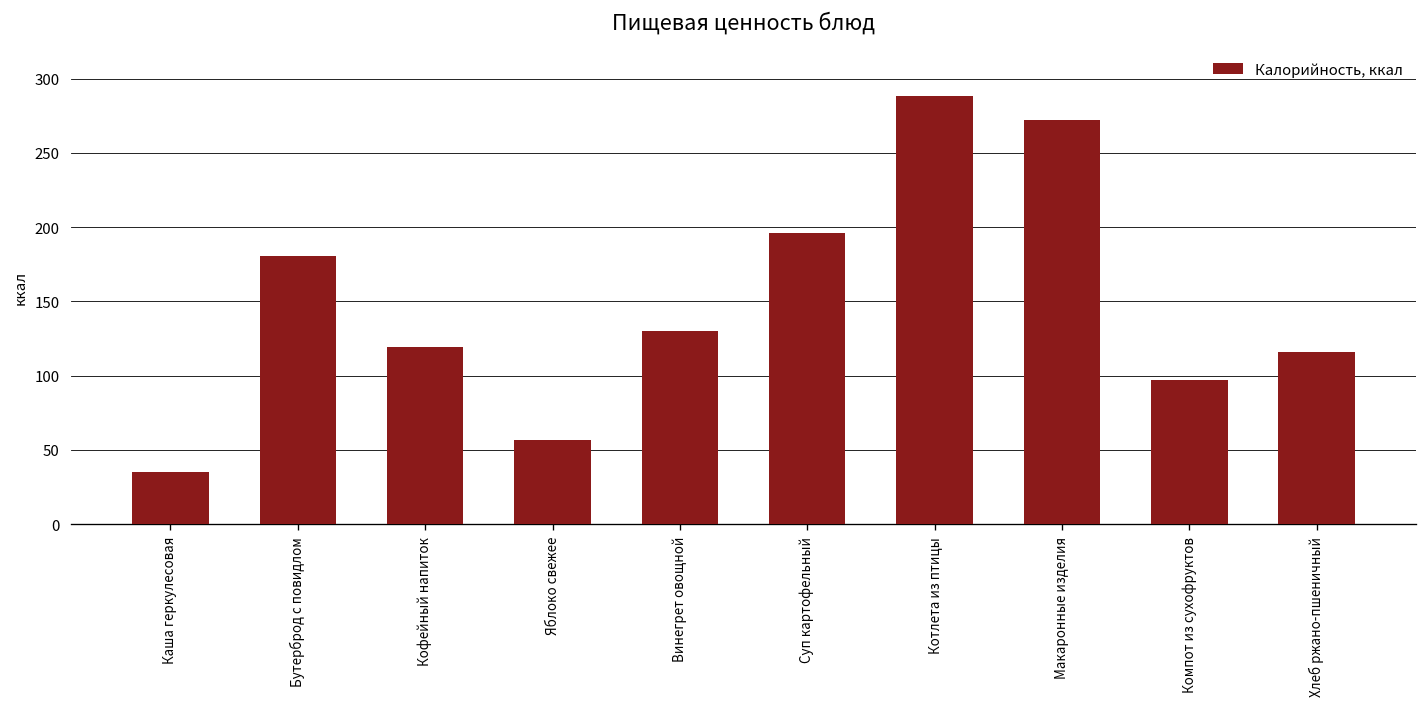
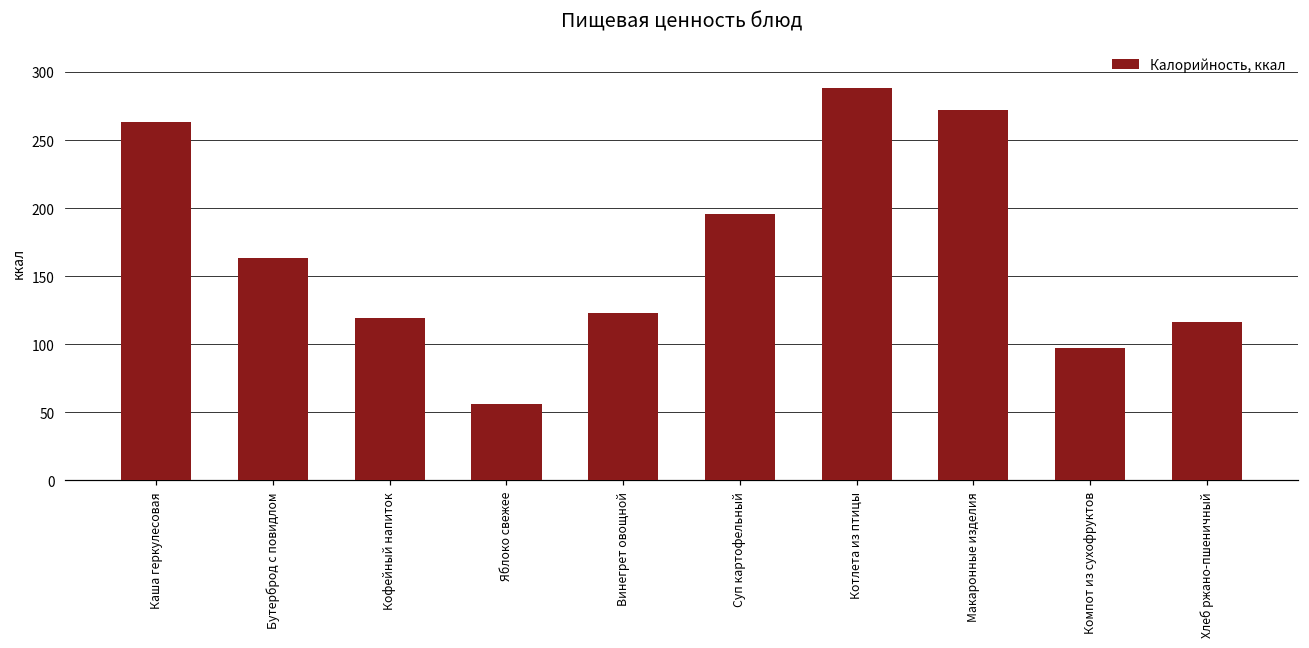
  {
-   "Каша геркулесовая": 35,
-   "Бутерброд с повидлом": 181,
+   "Каша геркулесовая": 263,
+   "Бутерброд с повидлом": 163,
    "Кофейный напиток": 119,
    "Яблоко свежее": 56,
-   "Винегрет овощной": 130,
+   "Винегрет овощной": 123,
    "Суп картофельный": 196,
    "Котлета из птицы": 288,
    "Макаронные изделия": 272,
    "Компот из сухофруктов": 97,
    "Хлеб ржано-пшеничный": 116
  }
